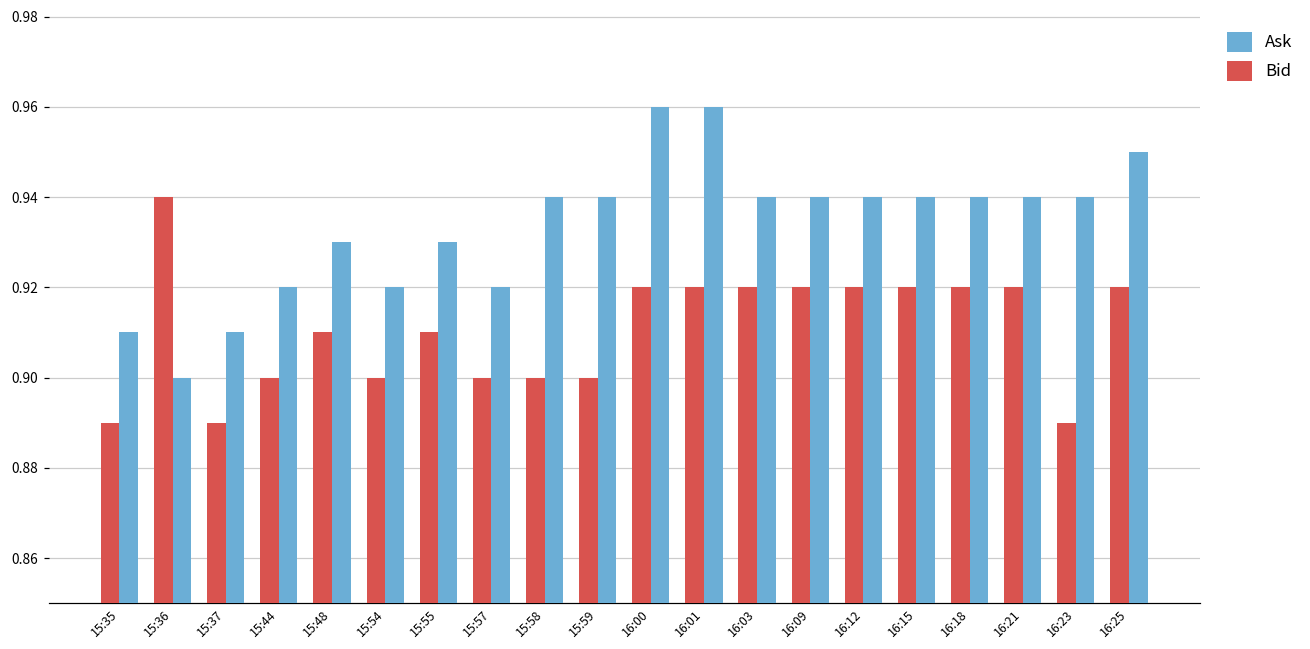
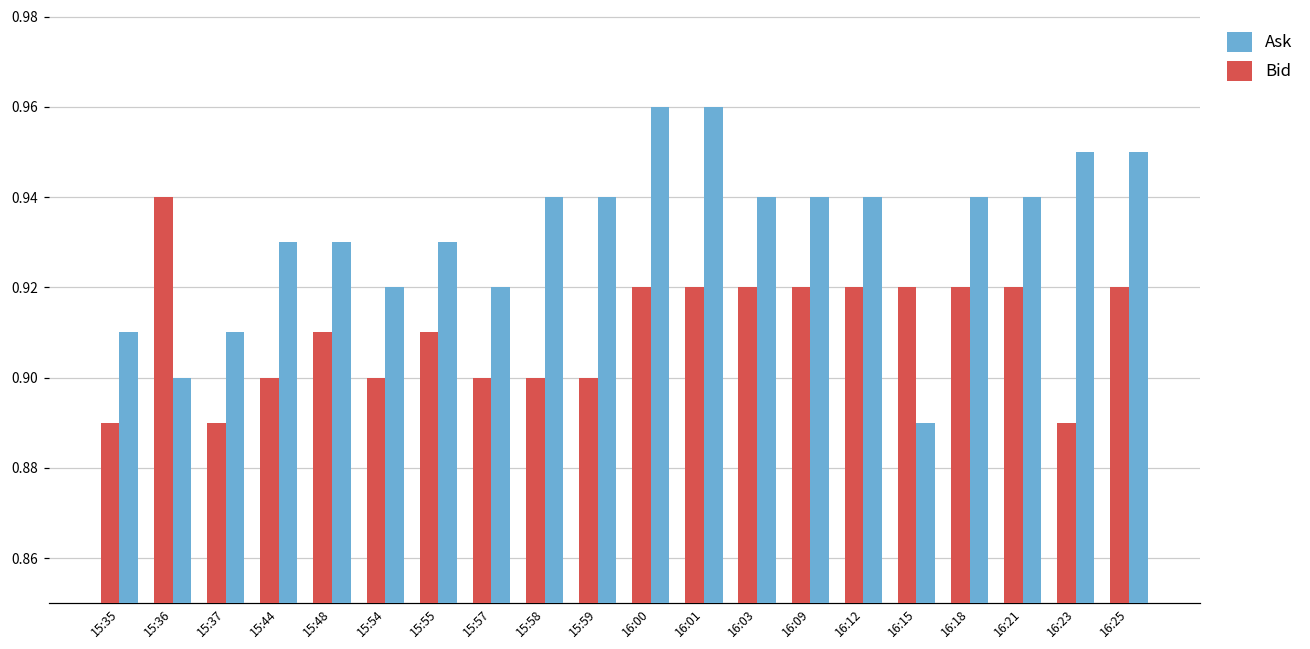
  {
    "Ask": {
      "15:35": 0.91,
      "15:36": 0.90,
      "15:37": 0.91,
-     "15:44": 0.92,
+     "15:44": 0.93,
      "15:48": 0.93,
      "15:54": 0.92,
      "15:55": 0.93,
      "15:57": 0.92,
      "15:58": 0.94,
      "15:59": 0.94,
      "16:00": 0.96,
      "16:01": 0.96,
      "16:03": 0.94,
      "16:09": 0.94,
      "16:12": 0.94,
-     "16:15": 0.94,
+     "16:15": 0.89,
      "16:18": 0.94,
      "16:21": 0.94,
-     "16:23": 0.94,
+     "16:23": 0.95,
      "16:25": 0.95
    },
    "Bid": {
      "15:35": 0.89,
      "15:36": 0.94,
      "15:37": 0.89,
      "15:44": 0.90,
      "15:48": 0.91,
      "15:54": 0.90,
      "15:55": 0.91,
      "15:57": 0.90,
      "15:58": 0.90,
      "15:59": 0.90,
      "16:00": 0.92,
      "16:01": 0.92,
      "16:03": 0.92,
      "16:09": 0.92,
      "16:12": 0.92,
      "16:15": 0.92,
      "16:18": 0.92,
      "16:21": 0.92,
      "16:23": 0.89,
      "16:25": 0.92
    }
  }
